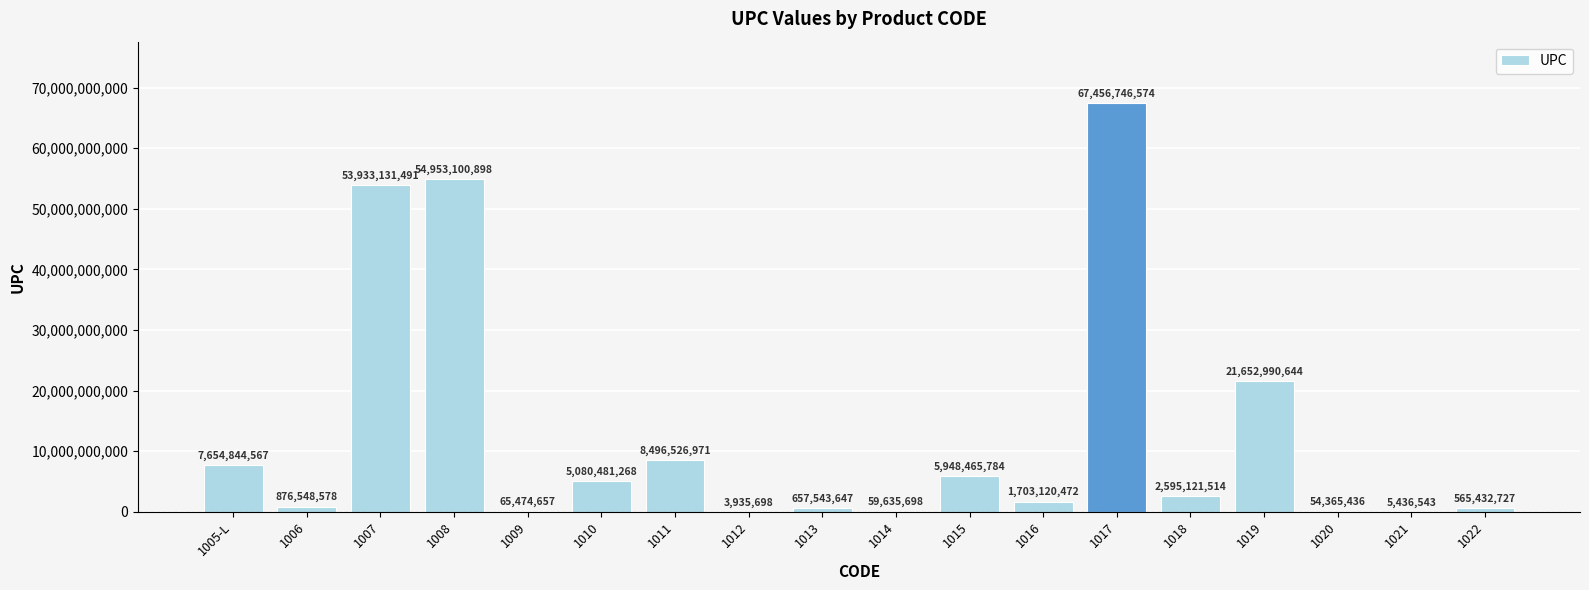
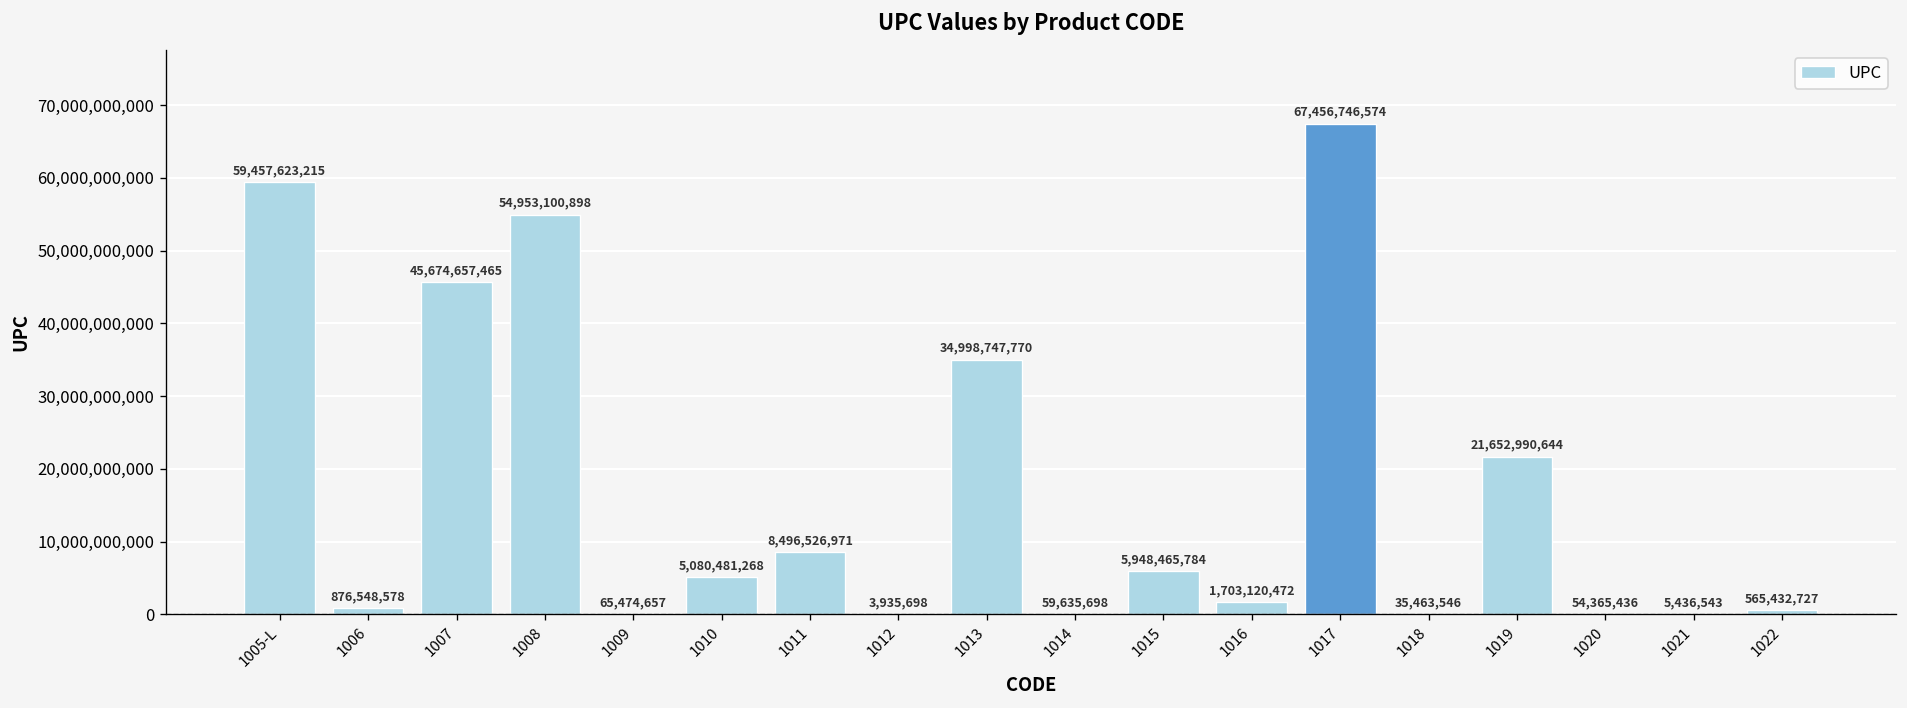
  {
-   "1005-L": "7,654,844,567",
+   "1005-L": "59,457,623,215",
    "1006": "876,548,578",
-   "1007": "53,933,131,491",
+   "1007": "45,674,657,465",
    "1008": "54,953,100,898",
    "1009": "65,474,657",
    "1010": "5,080,481,268",
    "1011": "8,496,526,971",
    "1012": "3,935,698",
-   "1013": "657,543,647",
+   "1013": "34,998,747,770",
    "1014": "59,635,698",
    "1015": "5,948,465,784",
    "1016": "1,703,120,472",
    "1017": "67,456,746,574",
-   "1018": "2,595,121,514",
+   "1018": "35,463,546",
    "1019": "21,652,990,644",
    "1020": "54,365,436",
    "1021": "5,436,543",
    "1022": "565,432,727"
  }
